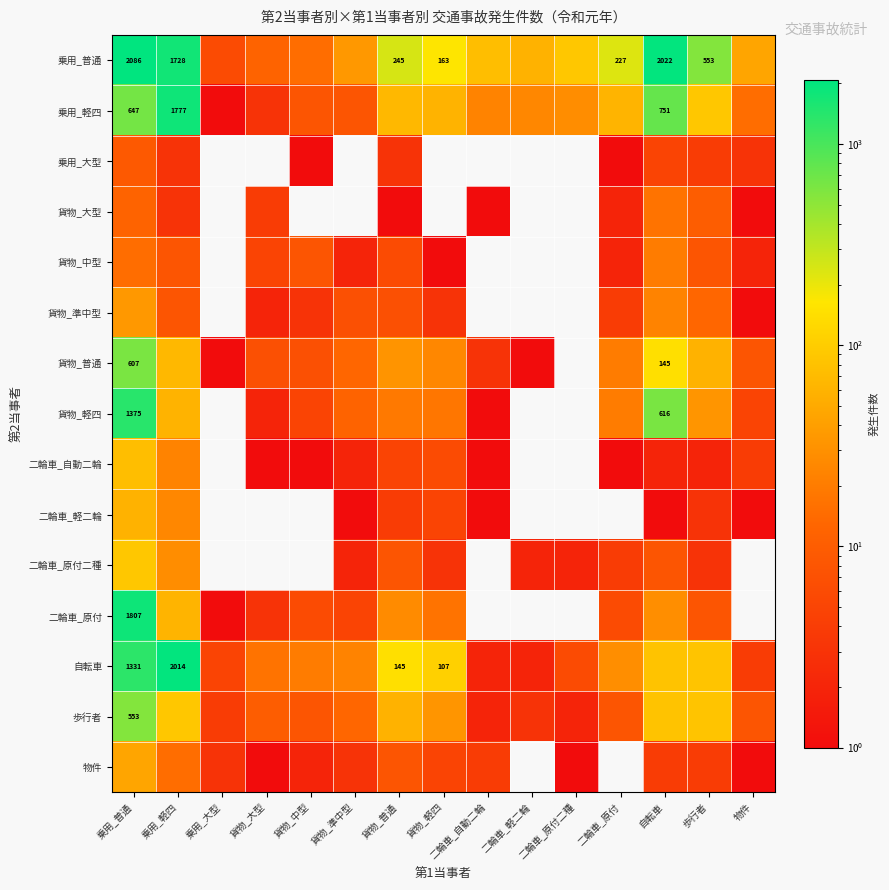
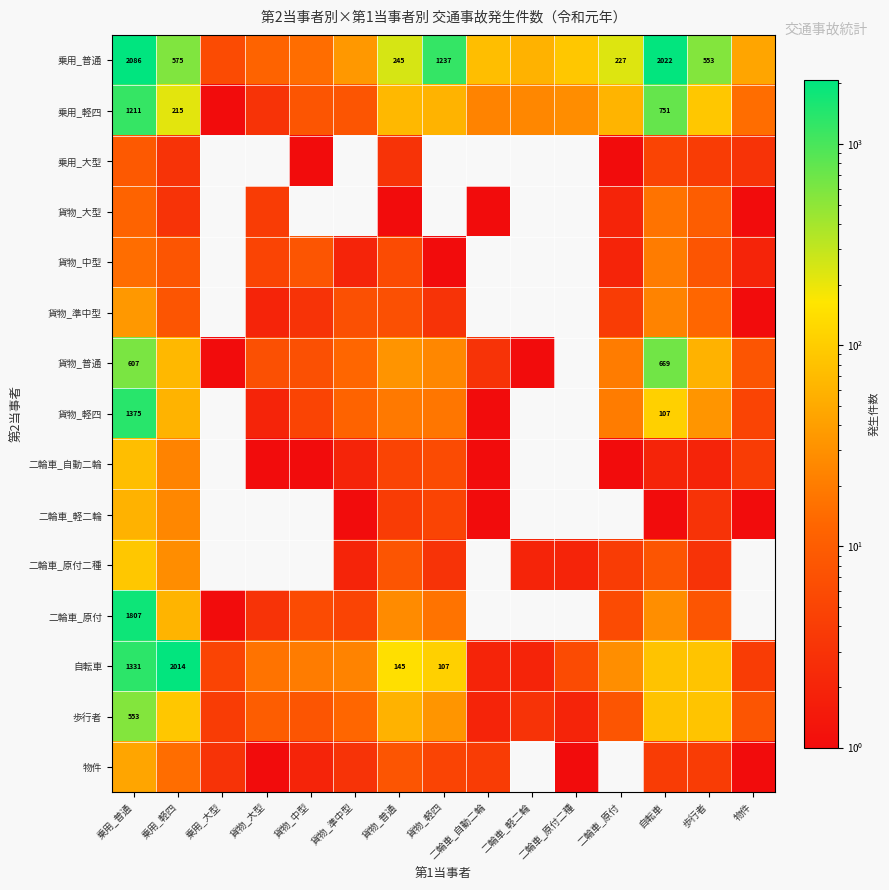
  {
    "乗用_普通": {
      "乗用_普通": 2086,
-     "乗用_軽四": 1728,
+     "乗用_軽四": 575,
      "貨物_普通": 245,
-     "貨物_軽四": 163,
+     "貨物_軽四": 1237,
      "二輪車_原付": 227,
      "自転車": 2022,
      "歩行者": 553
    },
    "乗用_軽四": {
-     "乗用_普通": 647,
-     "乗用_軽四": 1777,
+     "乗用_普通": 1211,
+     "乗用_軽四": 215,
      "自転車": 751
    },
    "貨物_普通": {
      "乗用_普通": 607,
-     "自転車": 145
+     "自転車": 669
    },
    "貨物_軽四": {
      "乗用_普通": 1375,
-     "自転車": 616
+     "自転車": 107
    },
    "二輪車_原付": {
      "乗用_普通": 1807
    },
    "自転車": {
      "乗用_普通": 1331,
      "乗用_軽四": 2014,
      "貨物_普通": 145,
      "貨物_軽四": 107
    },
    "歩行者": {
      "乗用_普通": 553
    }
  }
